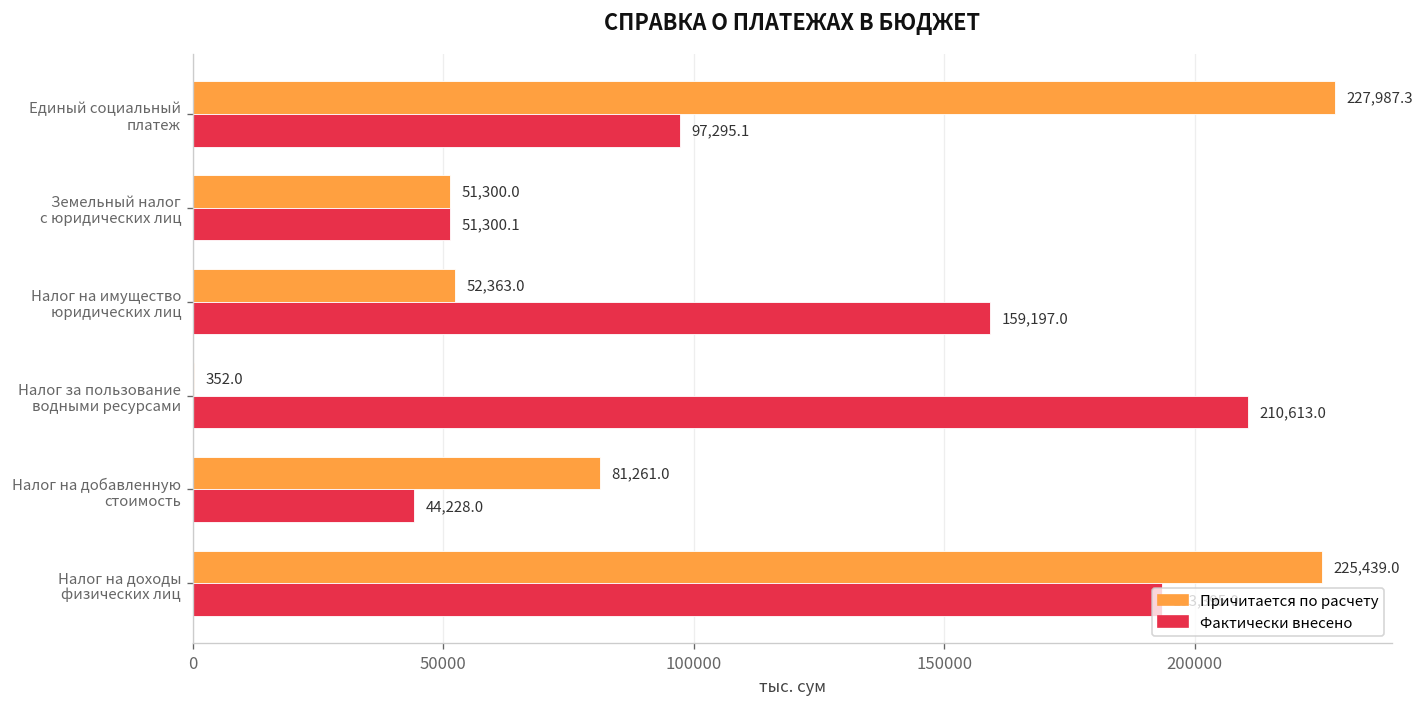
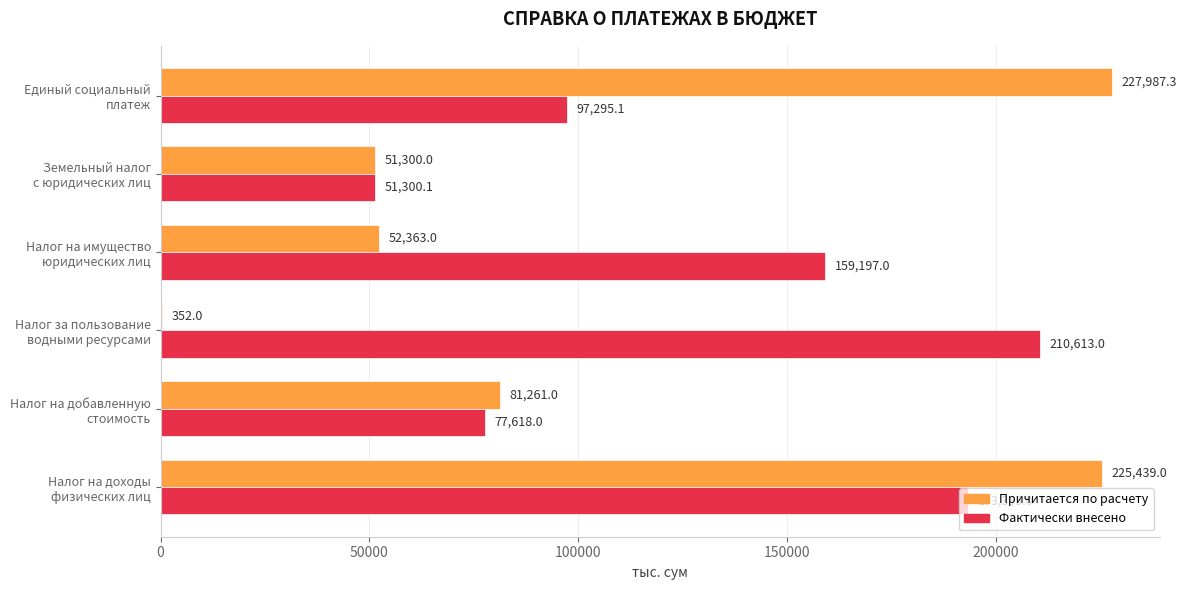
  {
    "Причитается по расчету": {
      "Единый социальный платеж": "227,987.3",
      "Земельный налог с юридических лиц": "51,300.0",
      "Налог на имущество юридических лиц": "52,363.0",
      "Налог за пользование водными ресурсами": "352.0",
      "Налог на добавленную стоимость": "81,261.0",
      "Налог на доходы физических лиц": "225,439.0"
    },
    "Фактически внесено": {
      "Единый социальный платеж": "97,295.1",
      "Земельный налог с юридических лиц": "51,300.1",
      "Налог на имущество юридических лиц": "159,197.0",
      "Налог за пользование водными ресурсами": "210,613.0",
-     "Налог на добавленную стоимость": "44,228.0"
+     "Налог на добавленную стоимость": "77,618.0"
    }
  }
